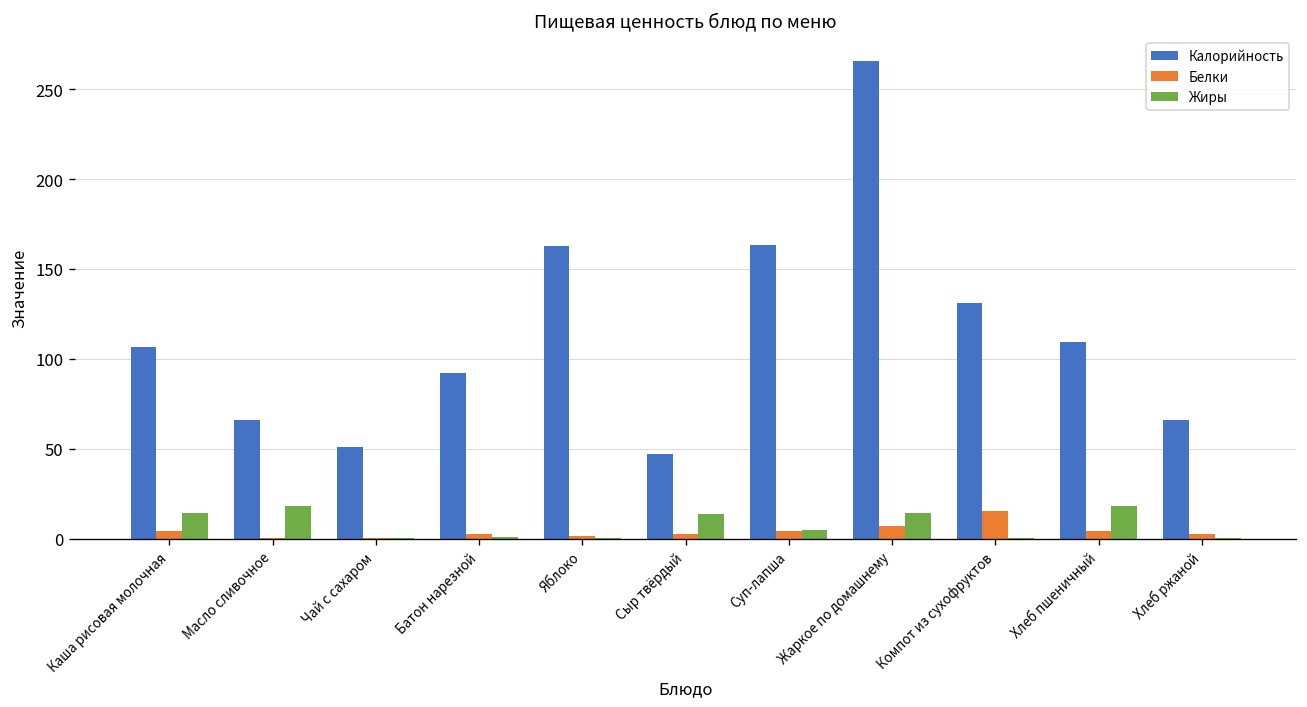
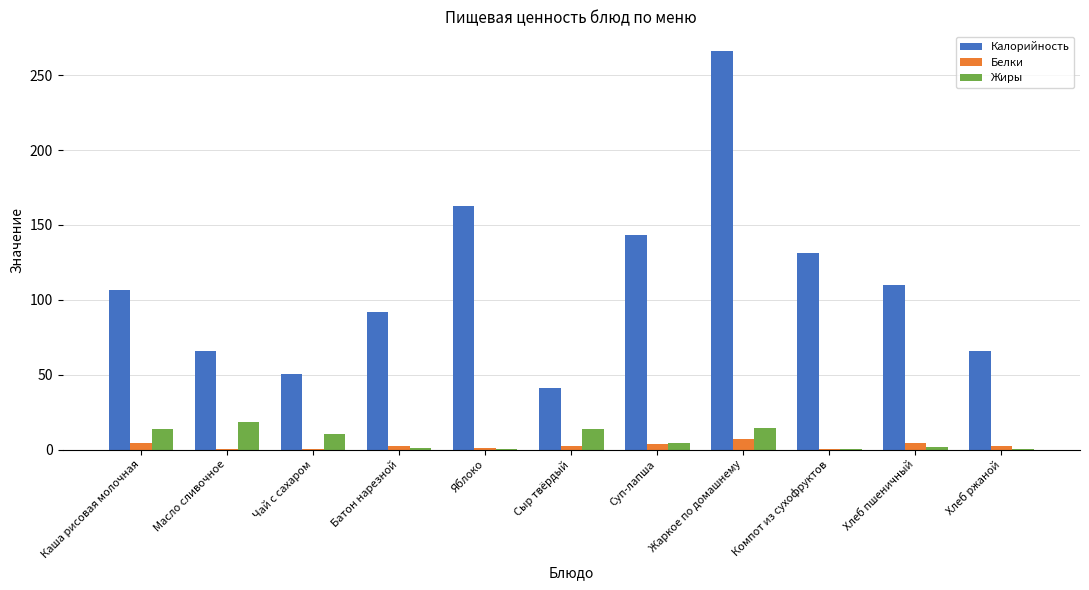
  {
    "Калорийность": {
      "Каша рисовая молочная": 106,
      "Масло сливочное": 66,
      "Чай с сахаром": 51,
      "Батон нарезной": 92,
      "Яблоко": 163,
-     "Сыр твёрдый": 47,
-     "Суп-лапша": 163,
+     "Сыр твёрдый": 41,
+     "Суп-лапша": 143,
      "Жаркое по домашнему": 266,
      "Компот из сухофруктов": 131,
      "Хлеб пшеничный": 110,
      "Хлеб ржаной": 66
    },
    "Белки": {
      "Каша рисовая молочная": 4,
      "Батон нарезной": 3,
      "Сыр твёрдый": 2,
      "Суп-лапша": 4,
      "Жаркое по домашнему": 7,
-     "Компот из сухофруктов": 15,
+     "Компот из сухофруктов": 1,
      "Хлеб пшеничный": 4,
      "Хлеб ржаной": 2
    },
    "Жиры": {
      "Каша рисовая молочная": 14,
      "Масло сливочное": 18,
-     "Чай с сахаром": 0,
+     "Чай с сахаром": 10,
      "Сыр твёрдый": 14,
      "Суп-лапша": 4,
      "Жаркое по домашнему": 14,
-     "Хлеб пшеничный": 18
+     "Хлеб пшеничный": 2
    }
  }
